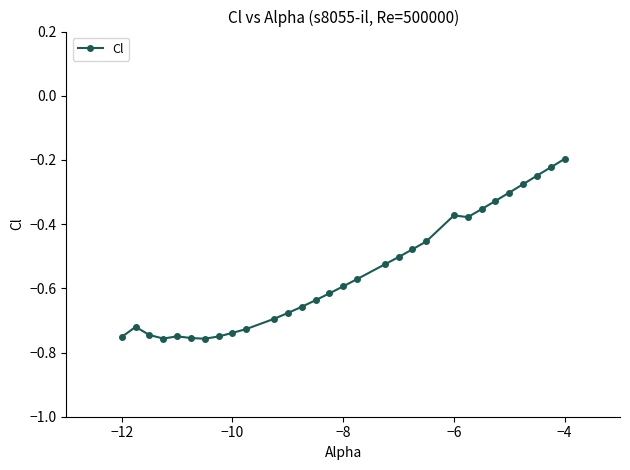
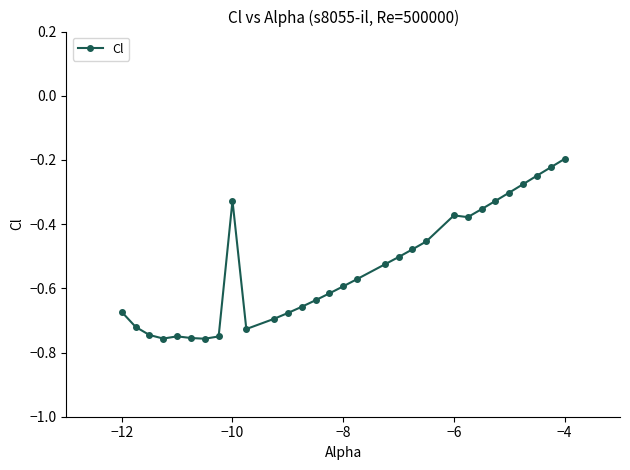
  {
-   "−12": -0.75,
-   "−10": -0.74,
+   "−12": -0.67,
+   "−10": -0.33,
    "−8": -0.59,
    "−6": -0.37,
    "−4": -0.20
  }
